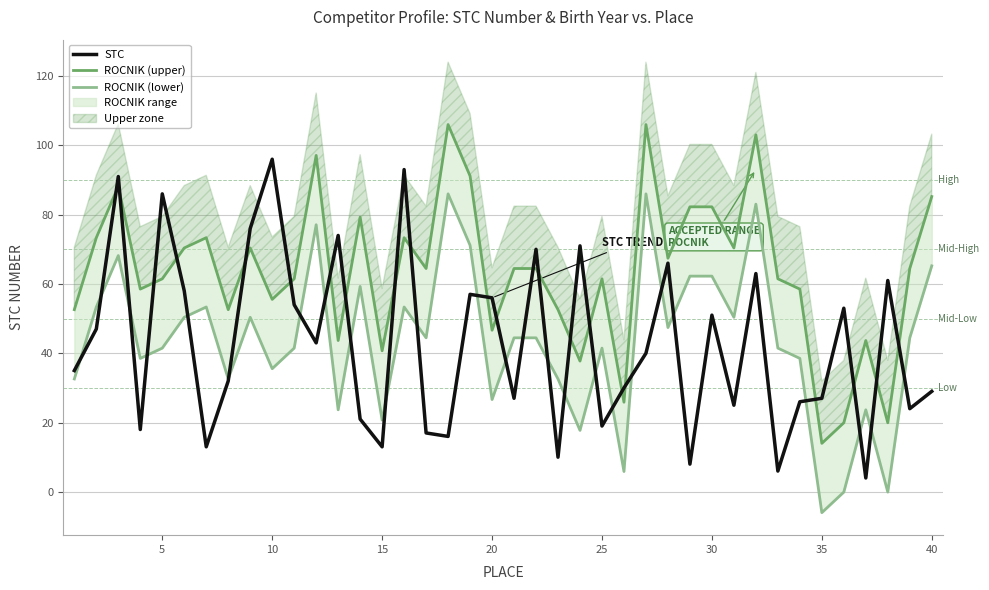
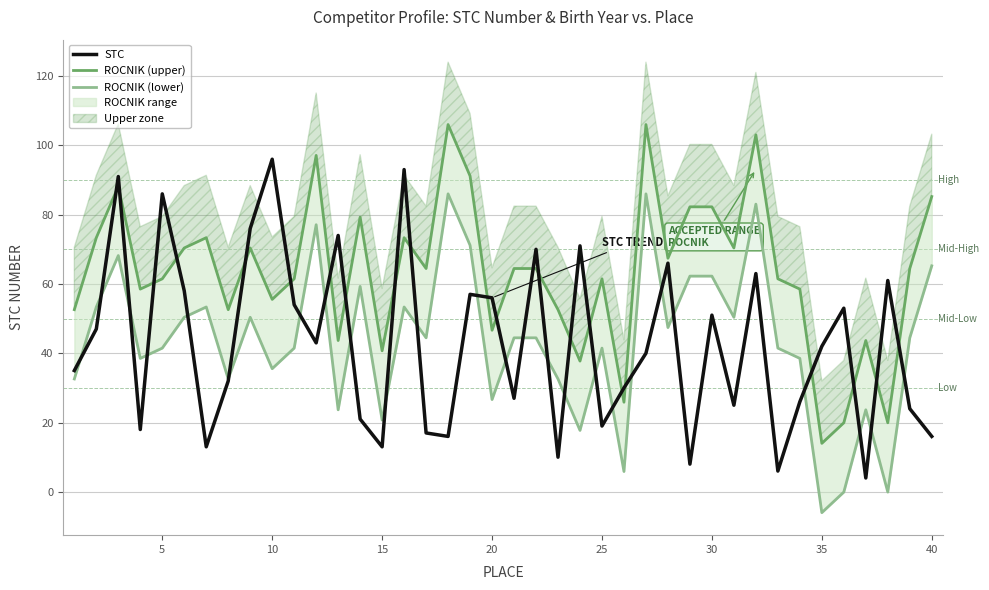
  {
    "STC": {
      "5": 86,
      "10": 96,
      "15": 13,
      "20": 56,
      "25": 19,
      "30": 51,
-     "35": 27,
-     "40": 29
+     "35": 42,
+     "40": 16
    },
    "ROCNIK (lower)": {
      "5": 41,
      "10": 36,
      "15": 21,
      "20": 27,
      "25": 41,
      "30": 62,
      "35": -6,
      "40": 65
    }
  }
